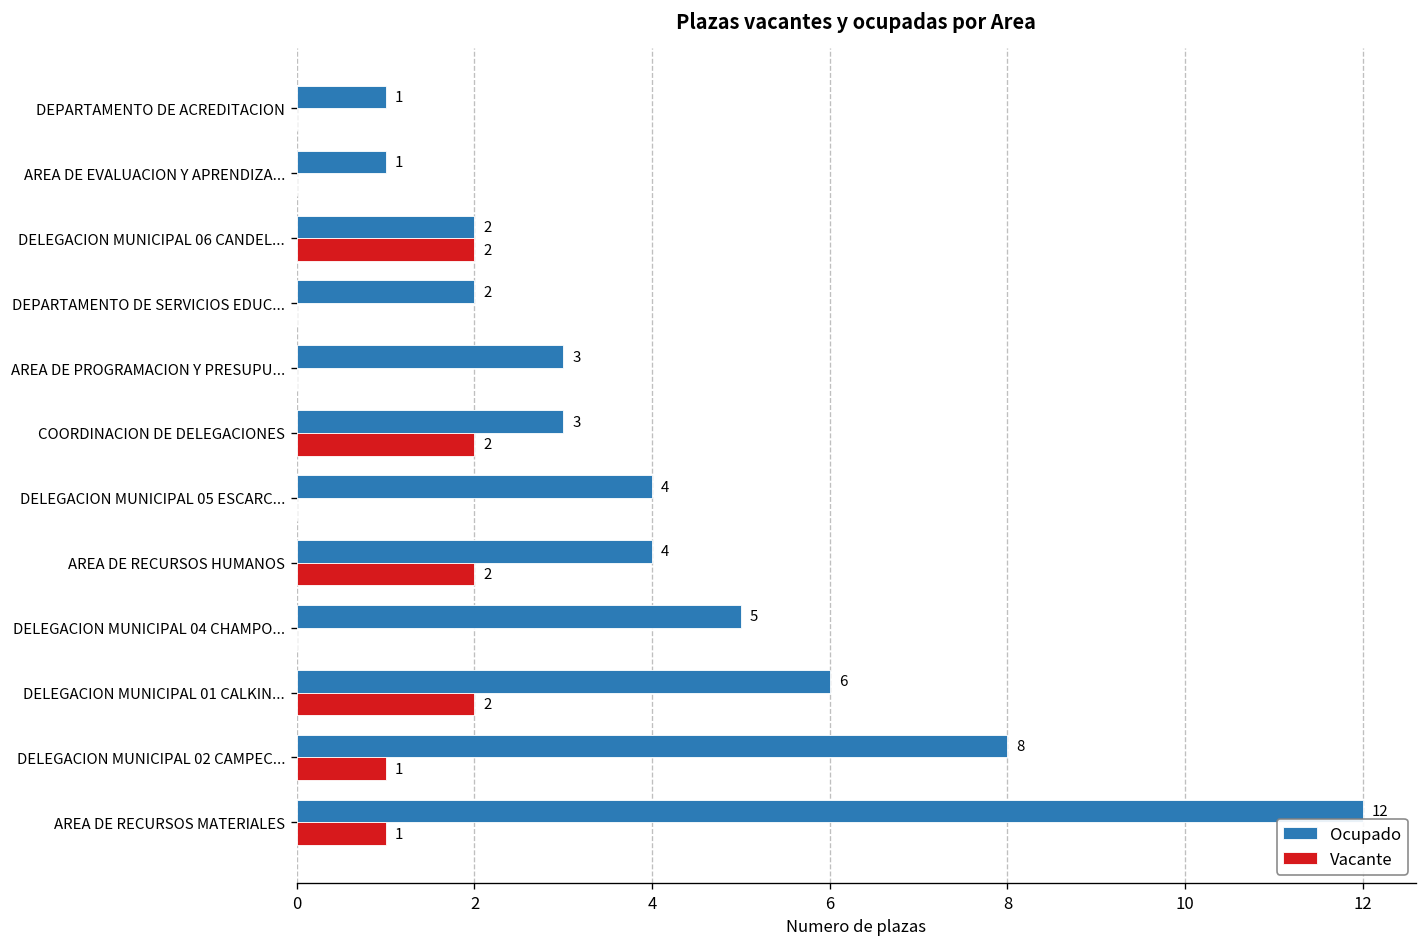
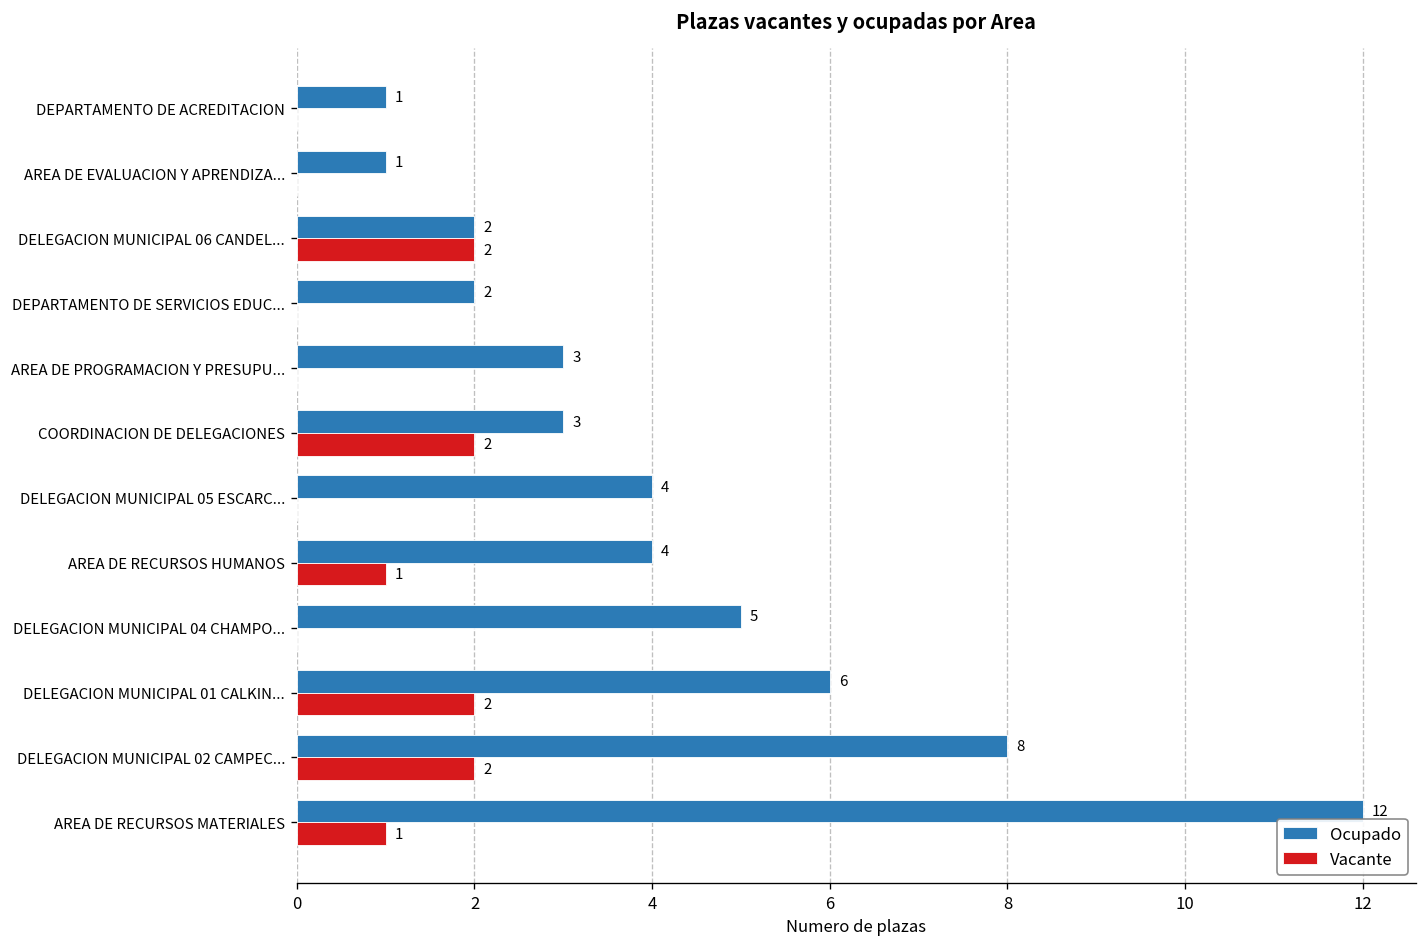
  {
    "Ocupado": {
      "DEPARTAMENTO DE ACREDITACION": 1,
      "AREA DE EVALUACION Y APRENDIZA...": 1,
      "DELEGACION MUNICIPAL 06 CANDEL...": 2,
      "DEPARTAMENTO DE SERVICIOS EDUC...": 2,
      "AREA DE PROGRAMACION Y PRESUPU...": 3,
      "COORDINACION DE DELEGACIONES": 3,
      "DELEGACION MUNICIPAL 05 ESCARC...": 4,
      "AREA DE RECURSOS HUMANOS": 4,
      "DELEGACION MUNICIPAL 04 CHAMPO...": 5,
      "DELEGACION MUNICIPAL 01 CALKIN...": 6,
      "DELEGACION MUNICIPAL 02 CAMPEC...": 8,
      "AREA DE RECURSOS MATERIALES": 12
    },
    "Vacante": {
      "DELEGACION MUNICIPAL 06 CANDEL...": 2,
      "COORDINACION DE DELEGACIONES": 2,
-     "AREA DE RECURSOS HUMANOS": 2,
+     "AREA DE RECURSOS HUMANOS": 1,
      "DELEGACION MUNICIPAL 01 CALKIN...": 2,
-     "DELEGACION MUNICIPAL 02 CAMPEC...": 1,
+     "DELEGACION MUNICIPAL 02 CAMPEC...": 2,
      "AREA DE RECURSOS MATERIALES": 1
    }
  }
